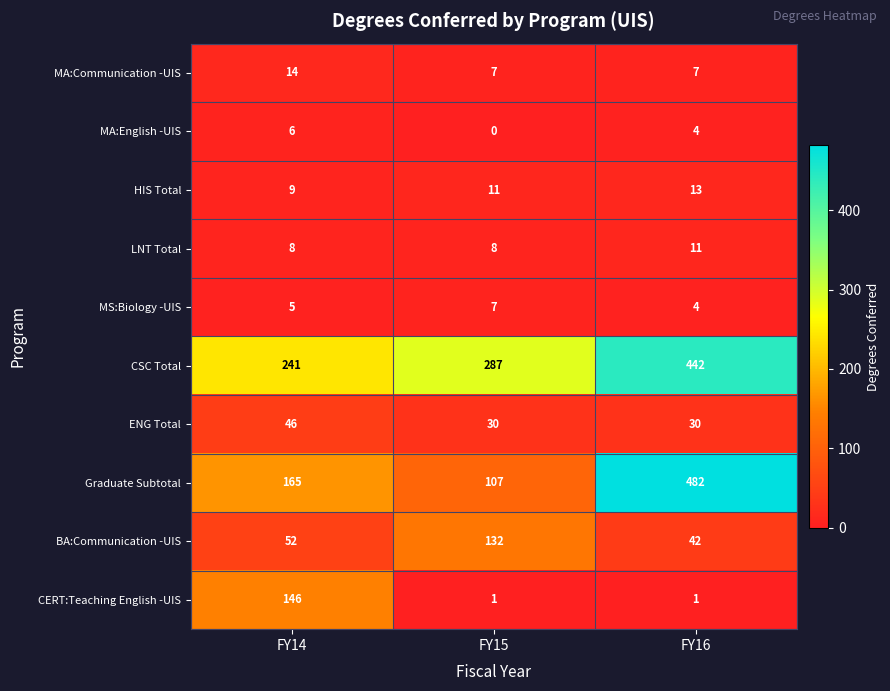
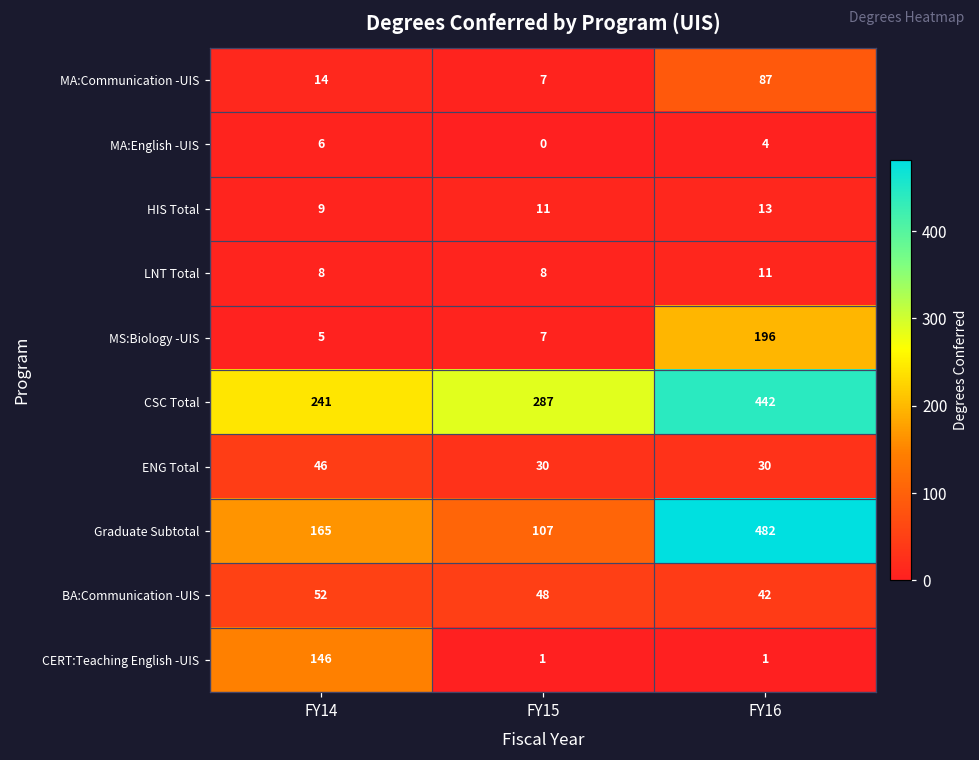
  {
    "MA:Communication -UIS": {
      "FY14": 14,
      "FY15": 7,
-     "FY16": 7
+     "FY16": 87
    },
    "MA:English -UIS": {
      "FY14": 6,
      "FY15": 0,
      "FY16": 4
    },
    "HIS Total": {
      "FY14": 9,
      "FY15": 11,
      "FY16": 13
    },
    "LNT Total": {
      "FY14": 8,
      "FY15": 8,
      "FY16": 11
    },
    "MS:Biology -UIS": {
      "FY14": 5,
      "FY15": 7,
-     "FY16": 4
+     "FY16": 196
    },
    "CSC Total": {
      "FY14": 241,
      "FY15": 287,
      "FY16": 442
    },
    "ENG Total": {
      "FY14": 46,
      "FY15": 30,
      "FY16": 30
    },
    "Graduate Subtotal": {
      "FY14": 165,
      "FY15": 107,
      "FY16": 482
    },
    "BA:Communication -UIS": {
      "FY14": 52,
-     "FY15": 132,
+     "FY15": 48,
      "FY16": 42
    },
    "CERT:Teaching English -UIS": {
      "FY14": 146,
      "FY15": 1,
      "FY16": 1
    }
  }
